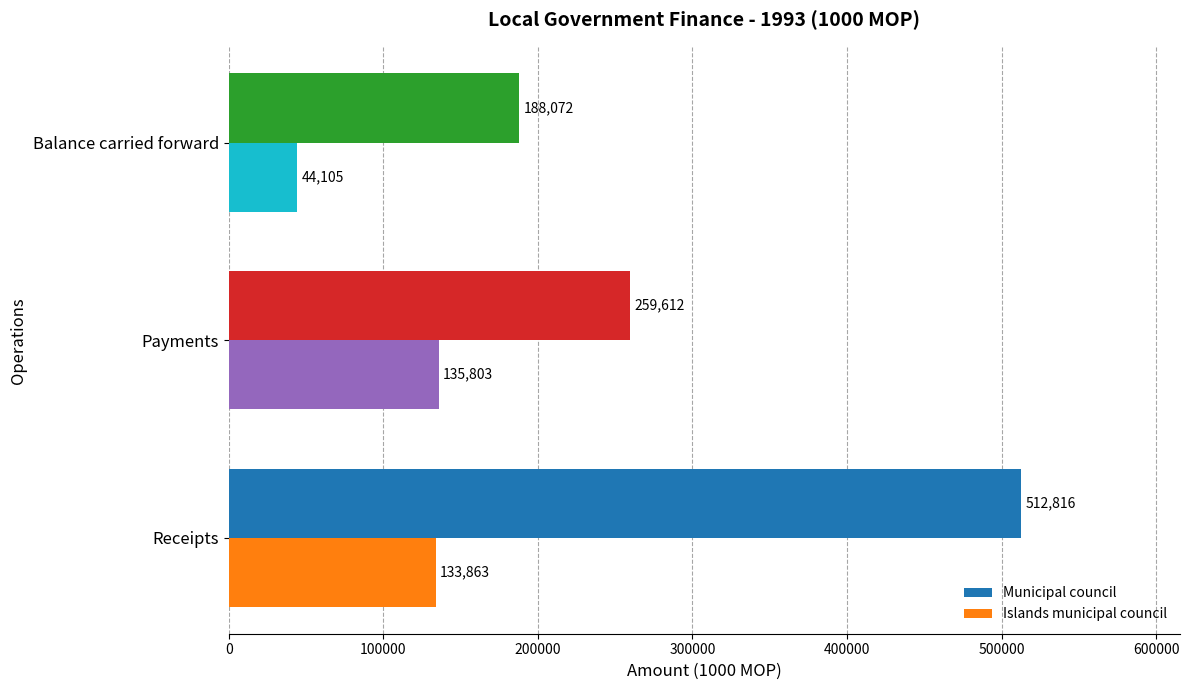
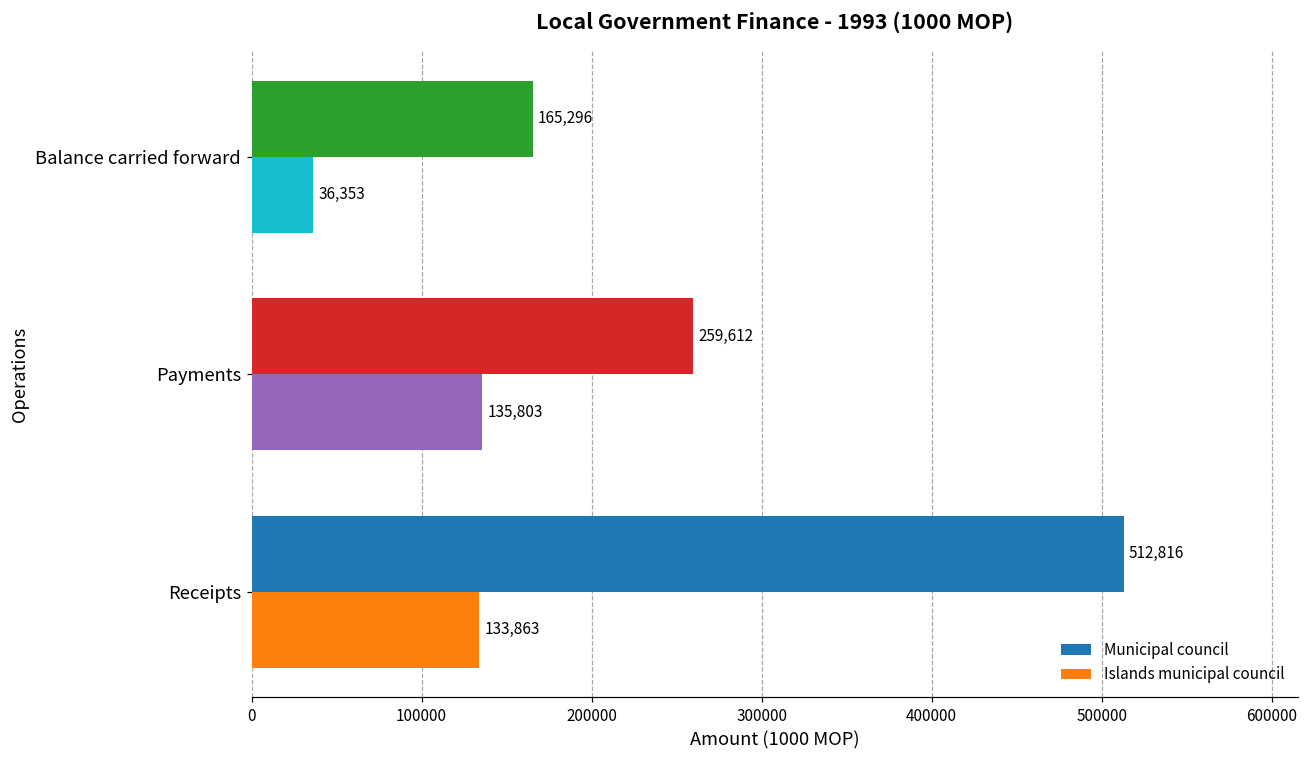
  {
    "Municipal council": {
-     "Balance carried forward": "188,072",
+     "Balance carried forward": "165,296",
      "Payments": "259,612",
      "Receipts": "512,816"
    },
    "Islands municipal council": {
-     "Balance carried forward": "44,105",
+     "Balance carried forward": "36,353",
      "Payments": "135,803",
      "Receipts": "133,863"
    }
  }
